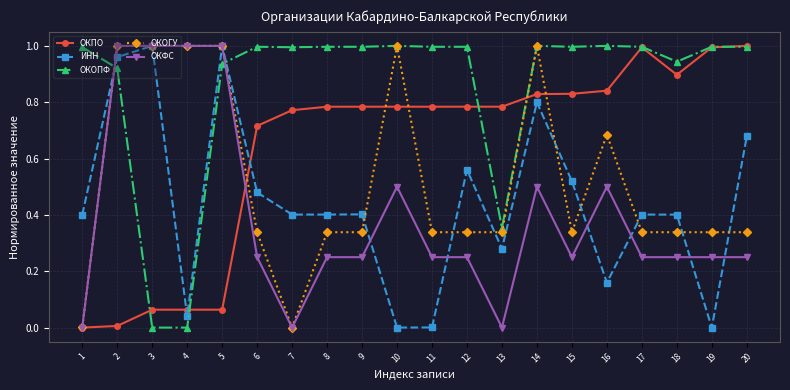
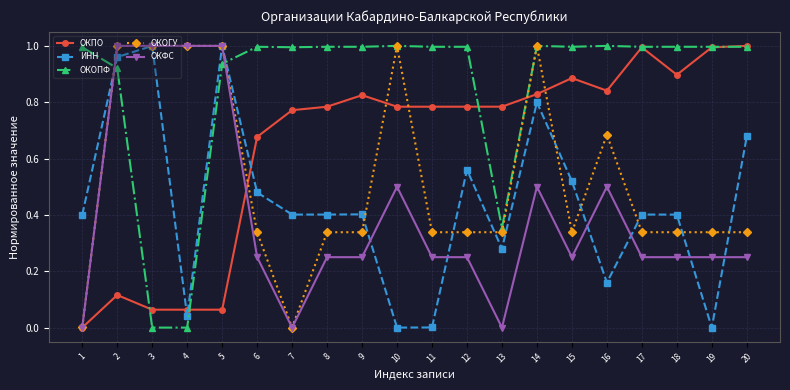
  {
    "ОКПО": {
-     "2": 0.01,
+     "2": 0.12,
      "3": 0.06,
      "4": 0.06,
      "5": 0.06,
-     "6": 0.72,
+     "6": 0.68,
      "7": 0.77,
      "8": 0.78,
-     "9": 0.78,
+     "9": 0.83,
      "10": 0.78,
      "11": 0.78,
      "12": 0.78,
      "13": 0.78,
      "14": 0.83,
-     "15": 0.83,
+     "15": 0.89,
      "16": 0.84,
      "18": 0.90
    },
    "ИНН": {
      "1": 0.40,
      "4": 0.04,
      "6": 0.48,
      "7": 0.40,
      "8": 0.40,
      "9": 0.40,
      "10": 0.00,
      "11": 0.00,
      "12": 0.56,
      "13": 0.28,
      "14": 0.80,
      "15": 0.52,
      "16": 0.16,
      "17": 0.40,
      "18": 0.40,
      "19": 0.00,
      "20": 0.68
    },
    "ОКОПФ": {
      "3": 0.00,
      "4": 0.00,
      "5": 0.94,
      "6": 1.00,
      "7": 1.00,
      "8": 1.00,
      "9": 1.00,
      "11": 1.00,
      "12": 1.00,
      "13": 0.35,
      "15": 1.00,
      "16": 1.00,
-     "18": 0.94
+     "18": 1.00
    },
    "ОКОГУ": {
      "6": 0.34,
      "8": 0.34,
      "9": 0.34,
      "11": 0.34,
      "12": 0.34,
      "13": 0.34,
      "15": 0.34,
      "16": 0.68,
      "17": 0.34,
      "18": 0.34,
      "19": 0.34,
      "20": 0.34
    },
    "ОКФС": {
      "6": 0.25,
      "8": 0.25,
      "9": 0.25,
      "10": 0.50,
      "11": 0.25,
      "12": 0.25,
      "13": 0.00,
      "14": 0.50,
      "15": 0.25,
      "16": 0.50,
      "17": 0.25,
      "18": 0.25,
      "19": 0.25,
      "20": 0.25
    }
  }
